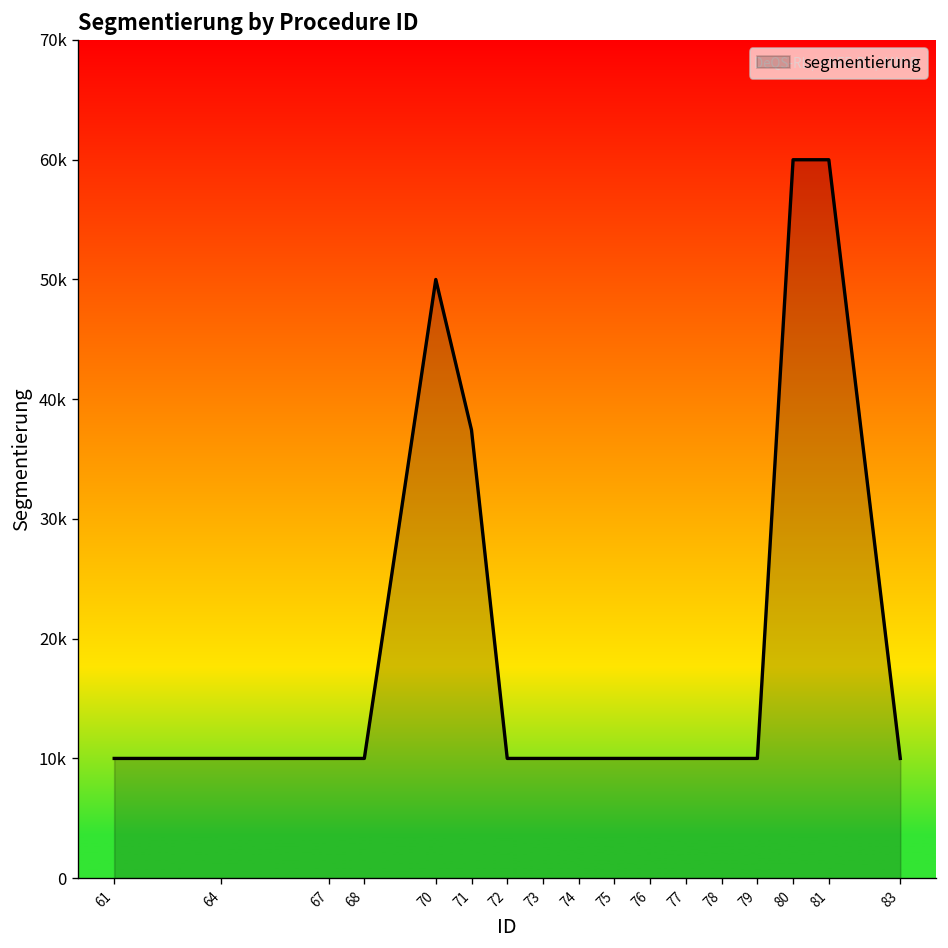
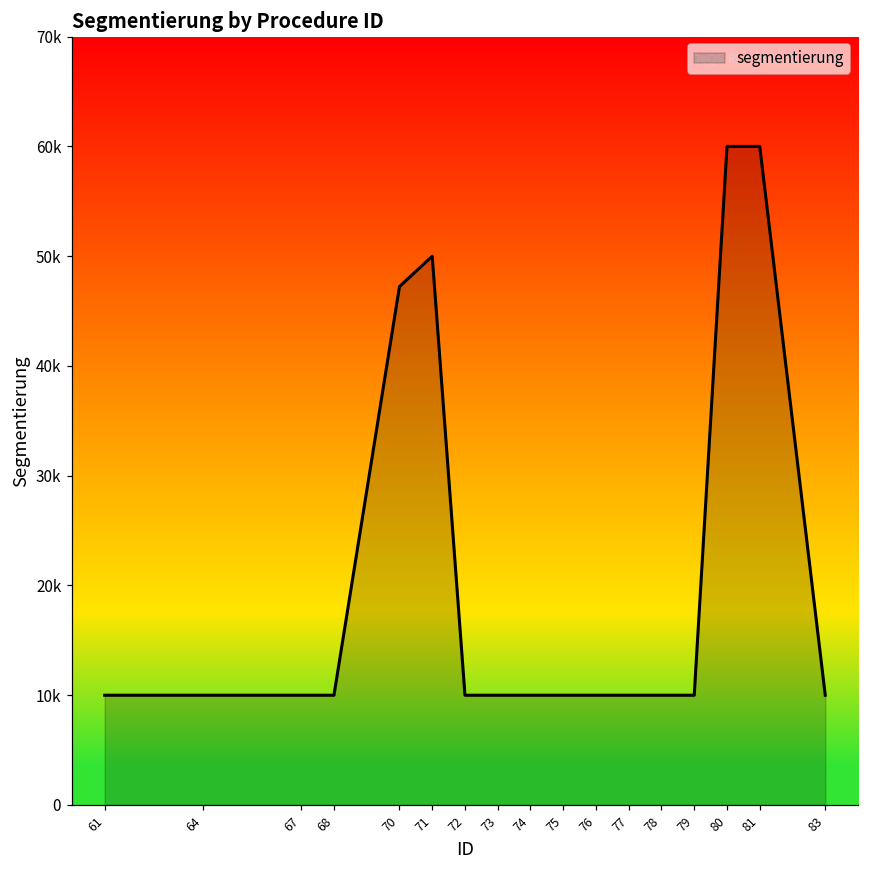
  {
    "61": 10000,
    "64": 10000,
    "67": 10000,
    "68": 10000,
-   "70": 50000,
-   "71": 37000,
+   "70": 47000,
+   "71": 50000,
    "72": 10000,
    "73": 10000,
    "74": 10000,
    "75": 10000,
    "76": 10000,
    "77": 10000,
    "78": 10000,
    "79": 10000,
    "80": 60000,
    "81": 60000,
    "83": 10000
  }
